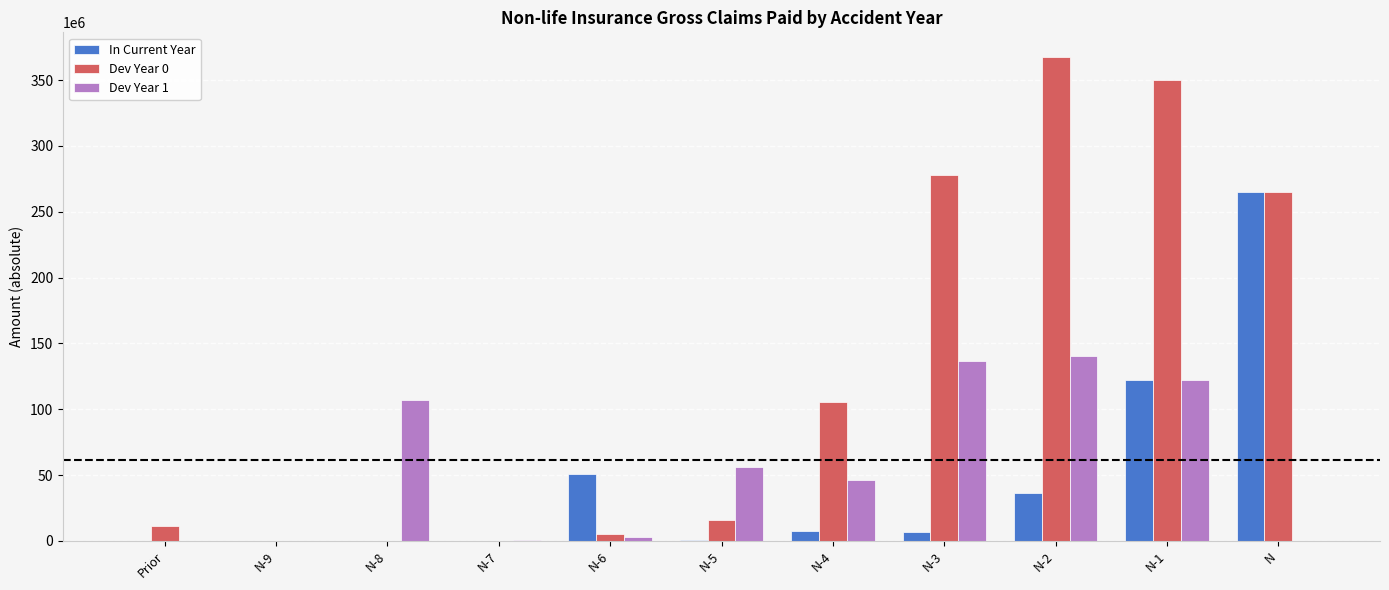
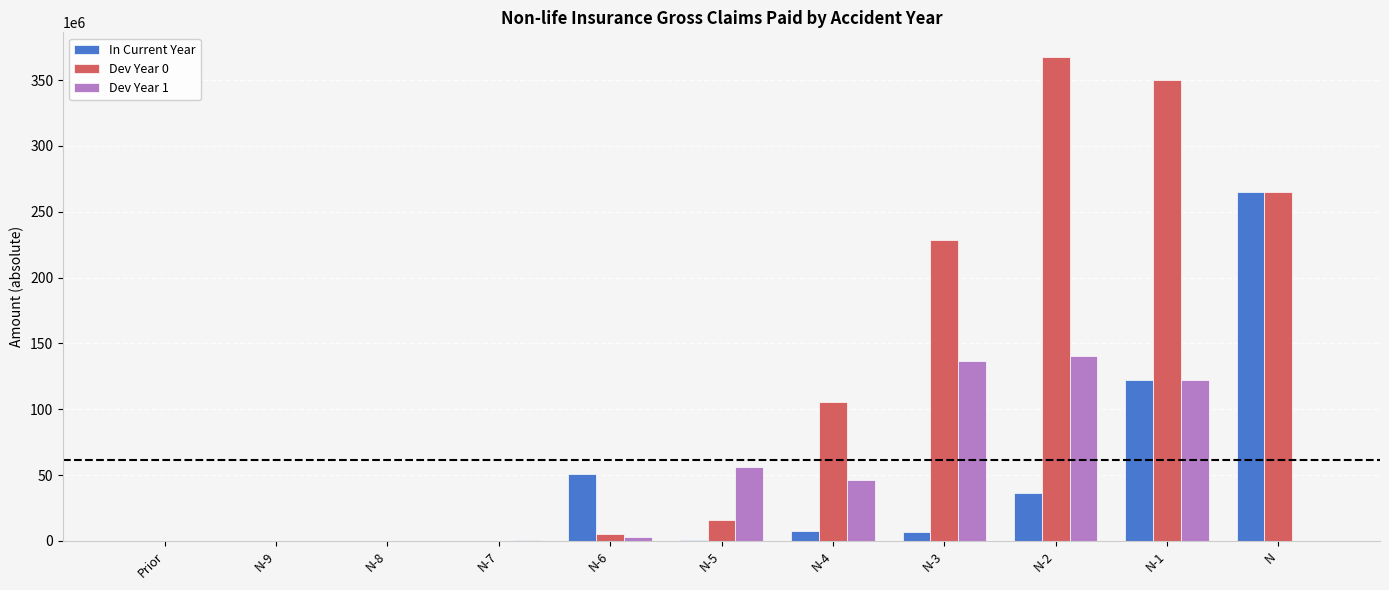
  {
    "In Current Year": {
      "Prior": 0,
      "N-9": 0,
      "N-8": 0,
      "N-6": 51000000,
      "N-4": 8000000,
      "N-3": 6000000,
      "N-2": 36000000,
      "N-1": 122000000,
      "N": 265000000
    },
    "Dev Year 0": {
-     "Prior": 12000000,
+     "Prior": 0,
      "N-9": 0,
      "N-8": 0,
      "N-6": 6000000,
      "N-5": 16000000,
      "N-4": 105000000,
-     "N-3": 278000000,
+     "N-3": 228000000,
      "N-2": 368000000,
      "N-1": 350000000,
      "N": 265000000
    },
    "Dev Year 1": {
      "Prior": 0,
      "N-9": 0,
-     "N-8": 107000000,
+     "N-8": 0,
      "N-6": 3000000,
      "N-5": 56000000,
      "N-4": 46000000,
      "N-3": 137000000,
      "N-2": 141000000,
      "N-1": 122000000,
      "N": 0
    }
  }
